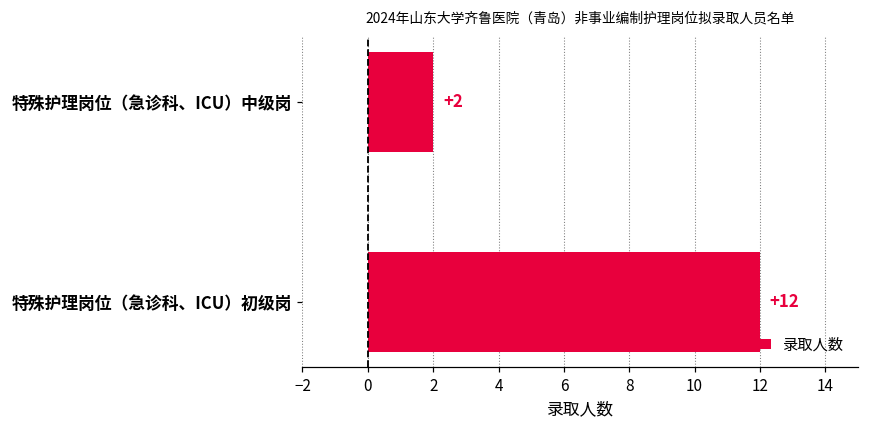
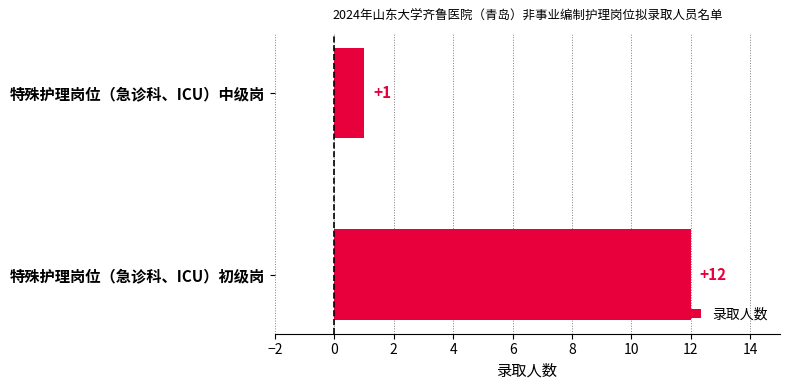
  {
-   "特殊护理岗位（急诊科、ICU）中级岗": "+2",
+   "特殊护理岗位（急诊科、ICU）中级岗": "+1",
    "特殊护理岗位（急诊科、ICU）初级岗": "+12"
  }
